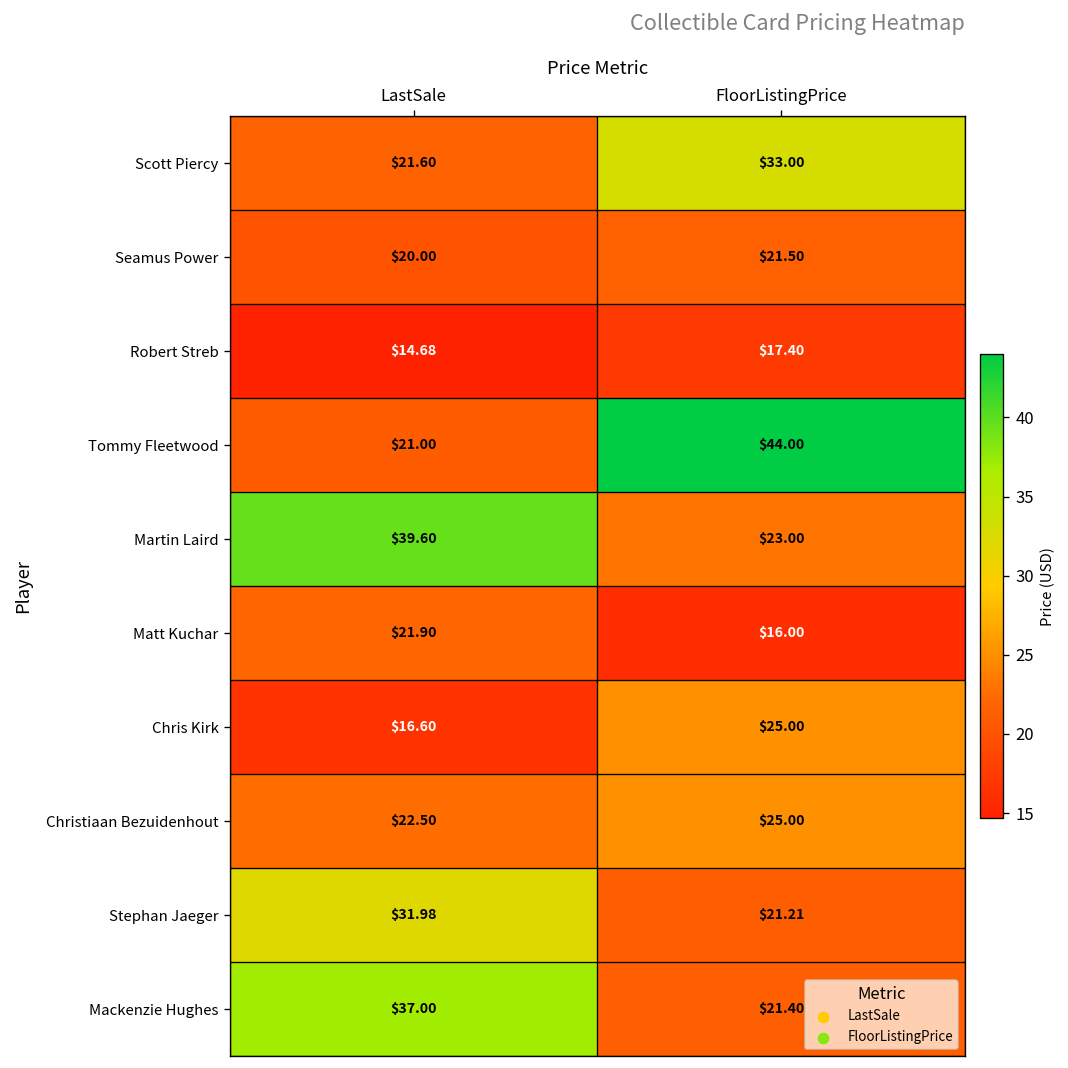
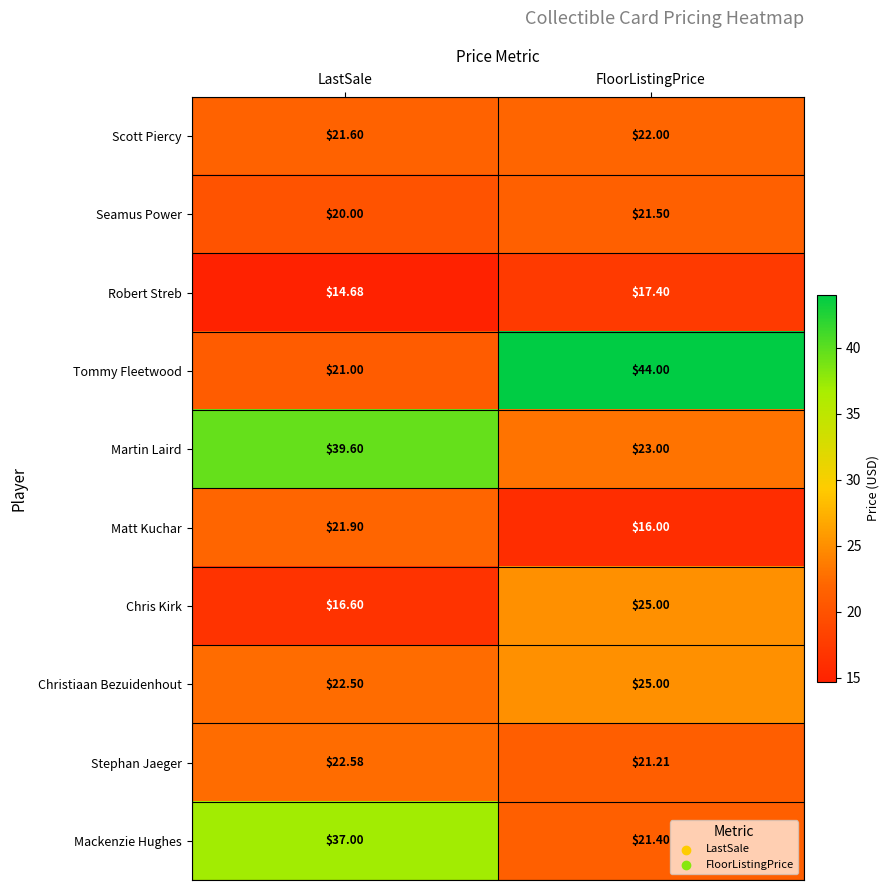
  {
    "Scott Piercy": {
      "LastSale": "$21.60",
-     "FloorListingPrice": "$33.00"
+     "FloorListingPrice": "$22.00"
    },
    "Seamus Power": {
      "LastSale": "$20.00",
      "FloorListingPrice": "$21.50"
    },
    "Robert Streb": {
      "LastSale": "$14.68",
      "FloorListingPrice": "$17.40"
    },
    "Tommy Fleetwood": {
      "LastSale": "$21.00",
      "FloorListingPrice": "$44.00"
    },
    "Martin Laird": {
      "LastSale": "$39.60",
      "FloorListingPrice": "$23.00"
    },
    "Matt Kuchar": {
      "LastSale": "$21.90",
      "FloorListingPrice": "$16.00"
    },
    "Chris Kirk": {
      "LastSale": "$16.60",
      "FloorListingPrice": "$25.00"
    },
    "Christiaan Bezuidenhout": {
      "LastSale": "$22.50",
      "FloorListingPrice": "$25.00"
    },
    "Stephan Jaeger": {
-     "LastSale": "$31.98",
+     "LastSale": "$22.58",
      "FloorListingPrice": "$21.21"
    },
    "Mackenzie Hughes": {
      "LastSale": "$37.00"
    }
  }
